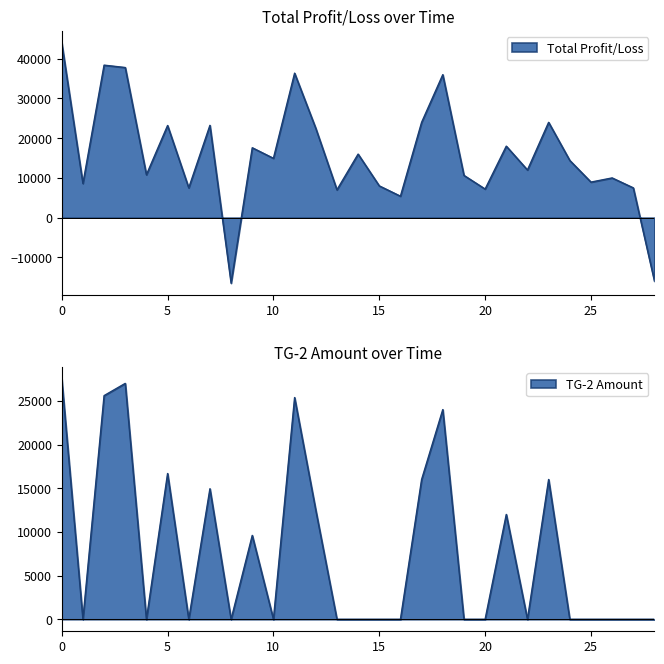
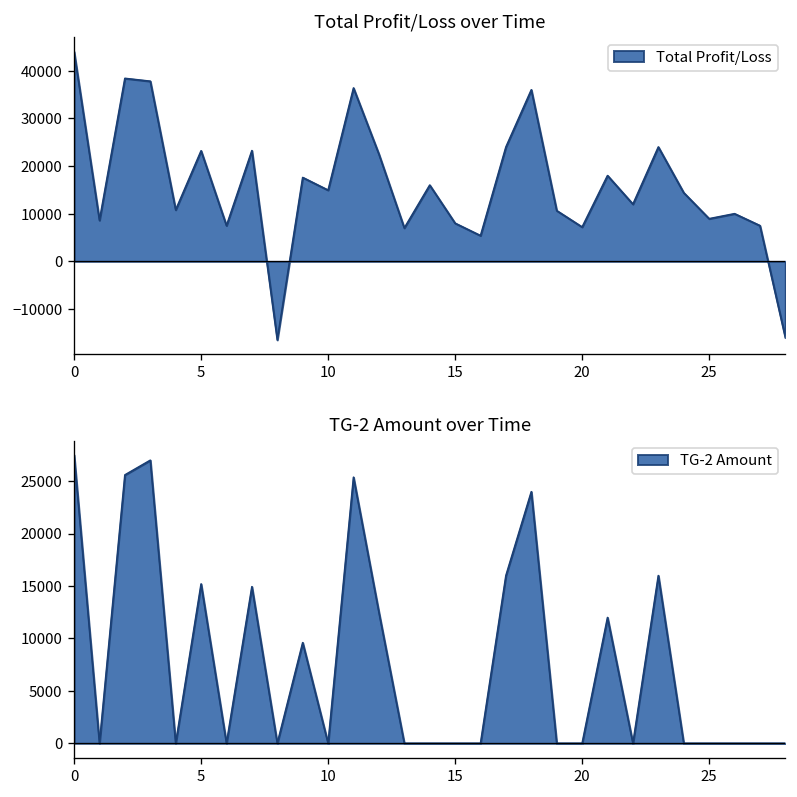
  {
    "TG-2 Amount over Time": {
      "0": 28000,
-     "5": 17000,
+     "5": 15000,
      "10": 0,
      "15": 0,
      "20": 0,
      "25": 0
    }
  }
